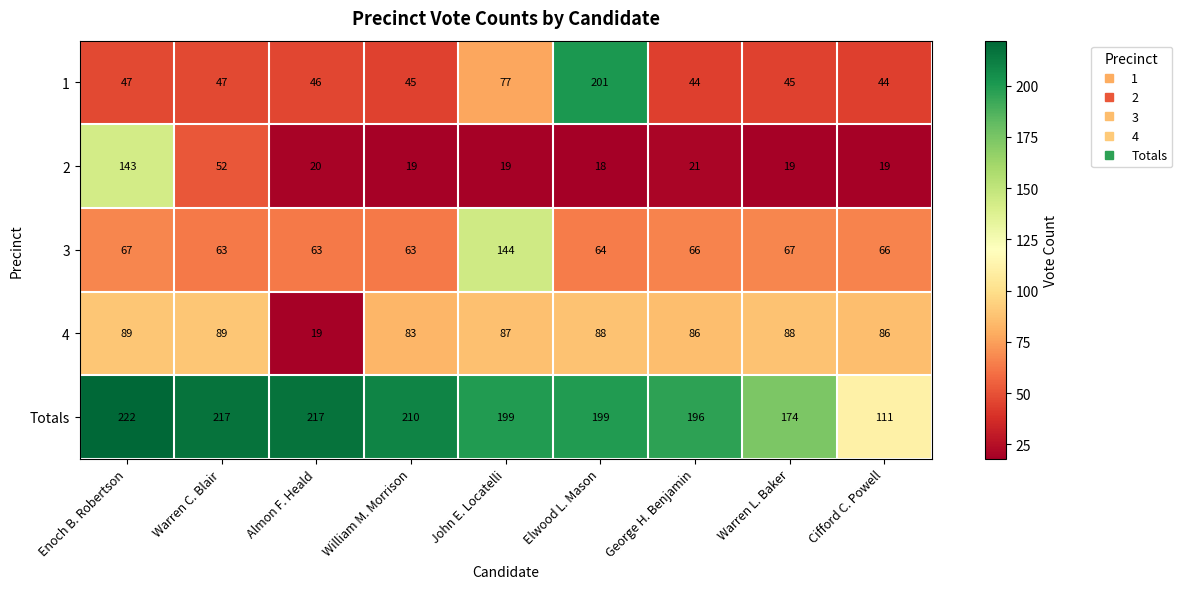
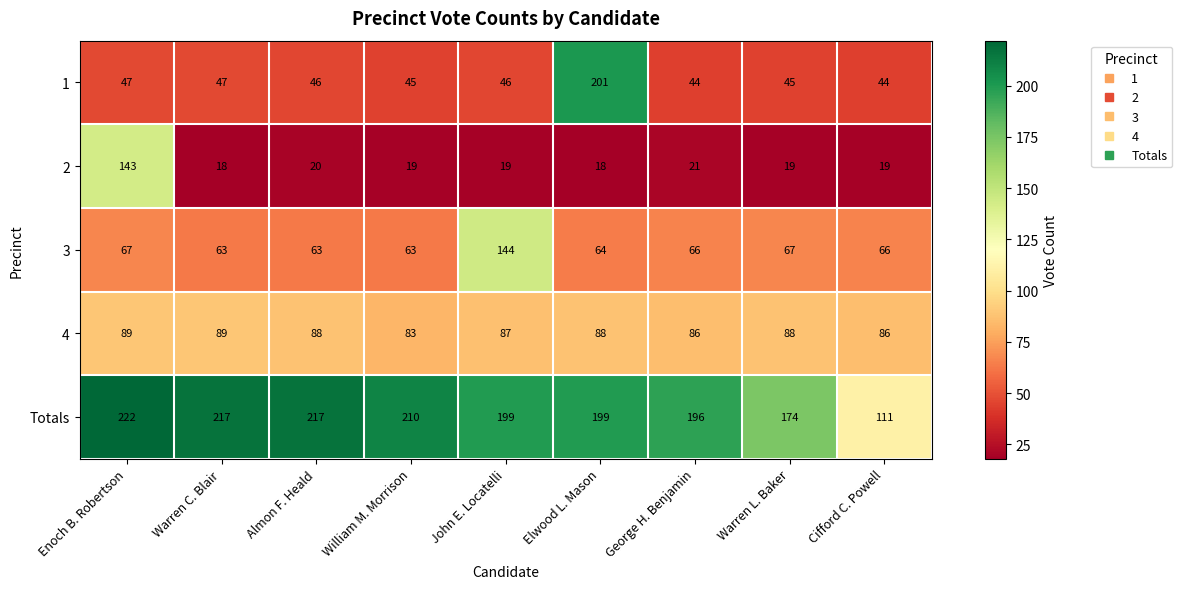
  {
    "1": {
      "Enoch B. Robertson": 47,
      "Warren C. Blair": 47,
      "Almon F. Heald": 46,
      "William M. Morrison": 45,
-     "John E. Locatelli": 77,
+     "John E. Locatelli": 46,
      "Elwood L. Mason": 201,
      "George H. Benjamin": 44,
      "Warren L. Baker": 45,
      "Cifford C. Powell": 44
    },
    "2": {
      "Enoch B. Robertson": 143,
-     "Warren C. Blair": 52,
+     "Warren C. Blair": 18,
      "Almon F. Heald": 20,
      "William M. Morrison": 19,
      "John E. Locatelli": 19,
      "Elwood L. Mason": 18,
      "George H. Benjamin": 21,
      "Warren L. Baker": 19,
      "Cifford C. Powell": 19
    },
    "3": {
      "Enoch B. Robertson": 67,
      "Warren C. Blair": 63,
      "Almon F. Heald": 63,
      "William M. Morrison": 63,
      "John E. Locatelli": 144,
      "Elwood L. Mason": 64,
      "George H. Benjamin": 66,
      "Warren L. Baker": 67,
      "Cifford C. Powell": 66
    },
    "4": {
      "Enoch B. Robertson": 89,
      "Warren C. Blair": 89,
-     "Almon F. Heald": 19,
+     "Almon F. Heald": 88,
      "William M. Morrison": 83,
      "John E. Locatelli": 87,
      "Elwood L. Mason": 88,
      "George H. Benjamin": 86,
      "Warren L. Baker": 88,
      "Cifford C. Powell": 86
    },
    "Totals": {
      "Enoch B. Robertson": 222,
      "Warren C. Blair": 217,
      "Almon F. Heald": 217,
      "William M. Morrison": 210,
      "John E. Locatelli": 199,
      "Elwood L. Mason": 199,
      "George H. Benjamin": 196,
      "Warren L. Baker": 174,
      "Cifford C. Powell": 111
    }
  }
